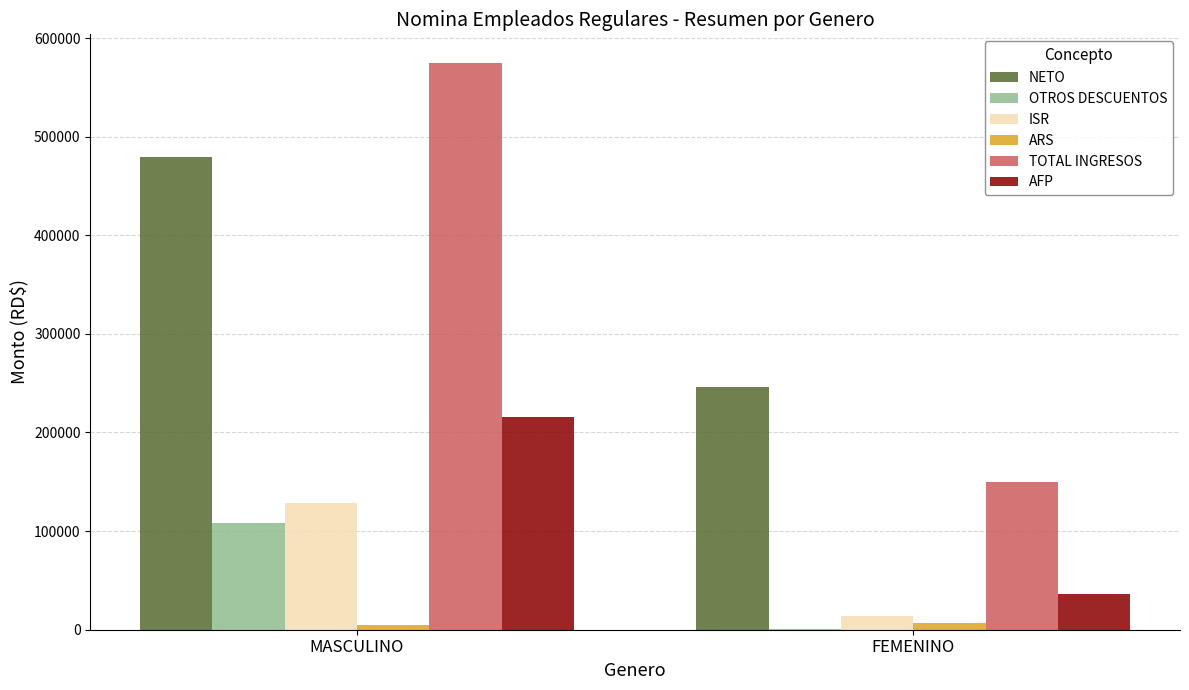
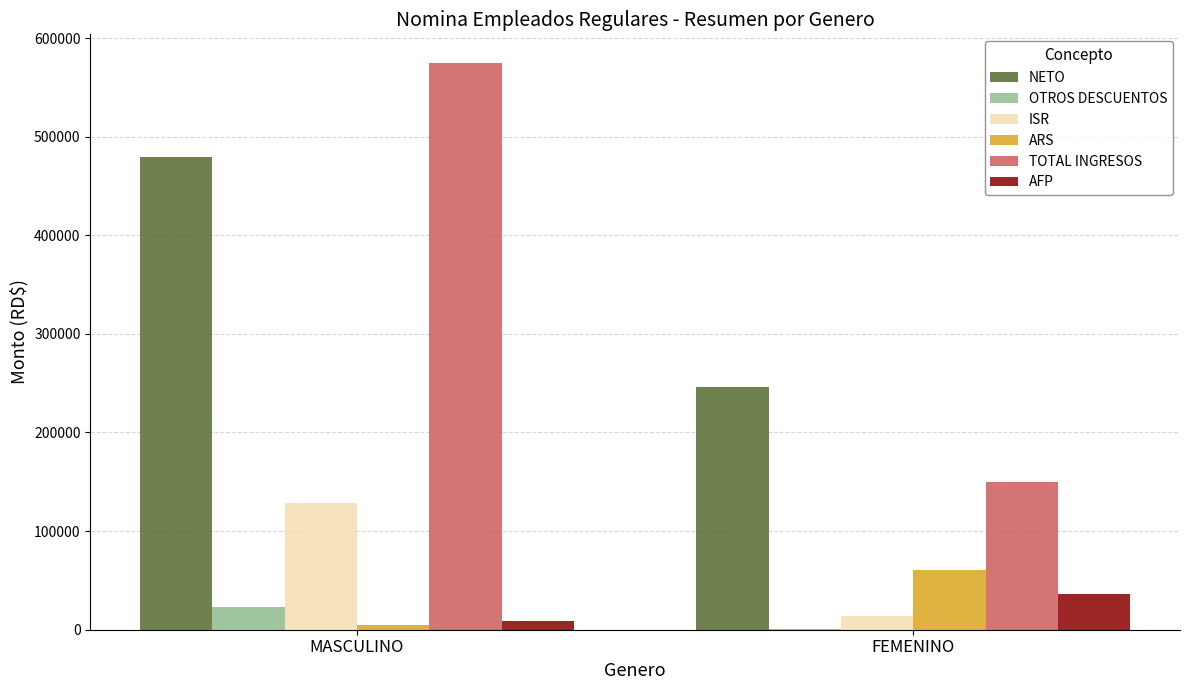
  {
    "NETO": {
      "MASCULINO": 480000,
      "FEMENINO": 250000
    },
    "OTROS DESCUENTOS": {
-     "MASCULINO": 110000
+     "MASCULINO": 20000
    },
    "ISR": {
      "MASCULINO": 130000,
      "FEMENINO": 10000
    },
    "ARS": {
      "MASCULINO": 0,
-     "FEMENINO": 10000
+     "FEMENINO": 60000
    },
    "TOTAL INGRESOS": {
      "MASCULINO": 580000,
      "FEMENINO": 150000
    },
    "AFP": {
-     "MASCULINO": 220000,
+     "MASCULINO": 10000,
      "FEMENINO": 40000
    }
  }
